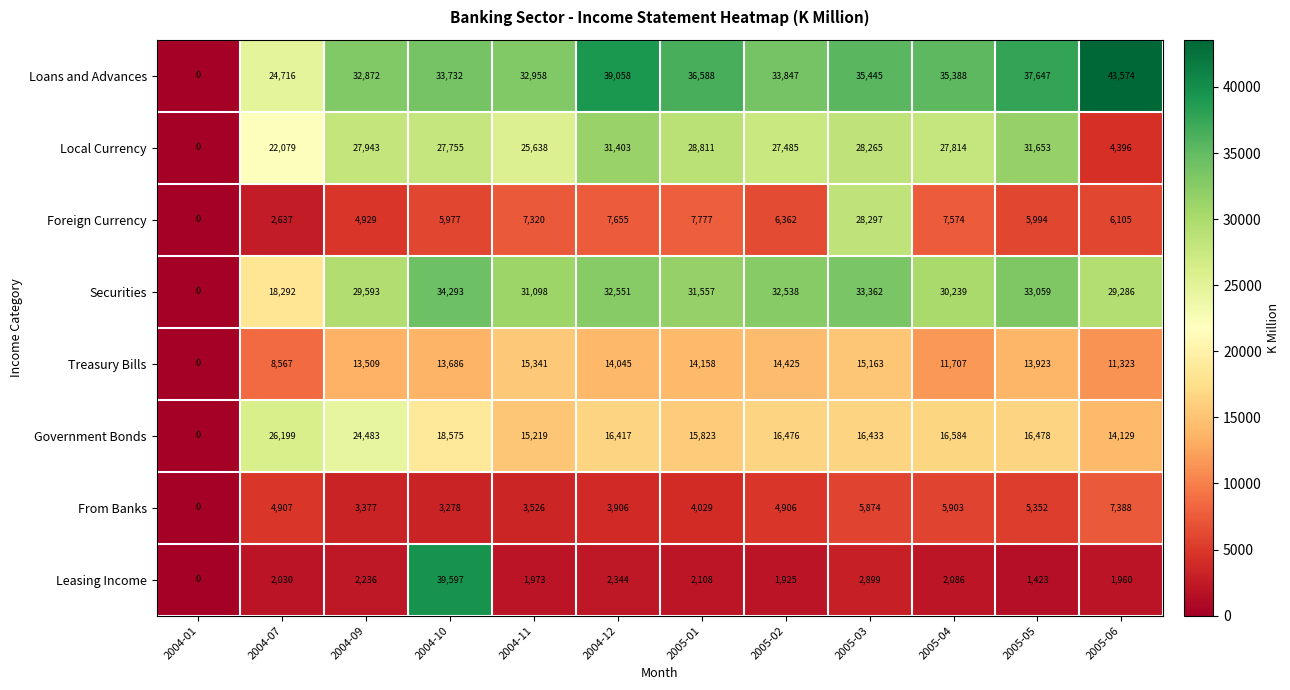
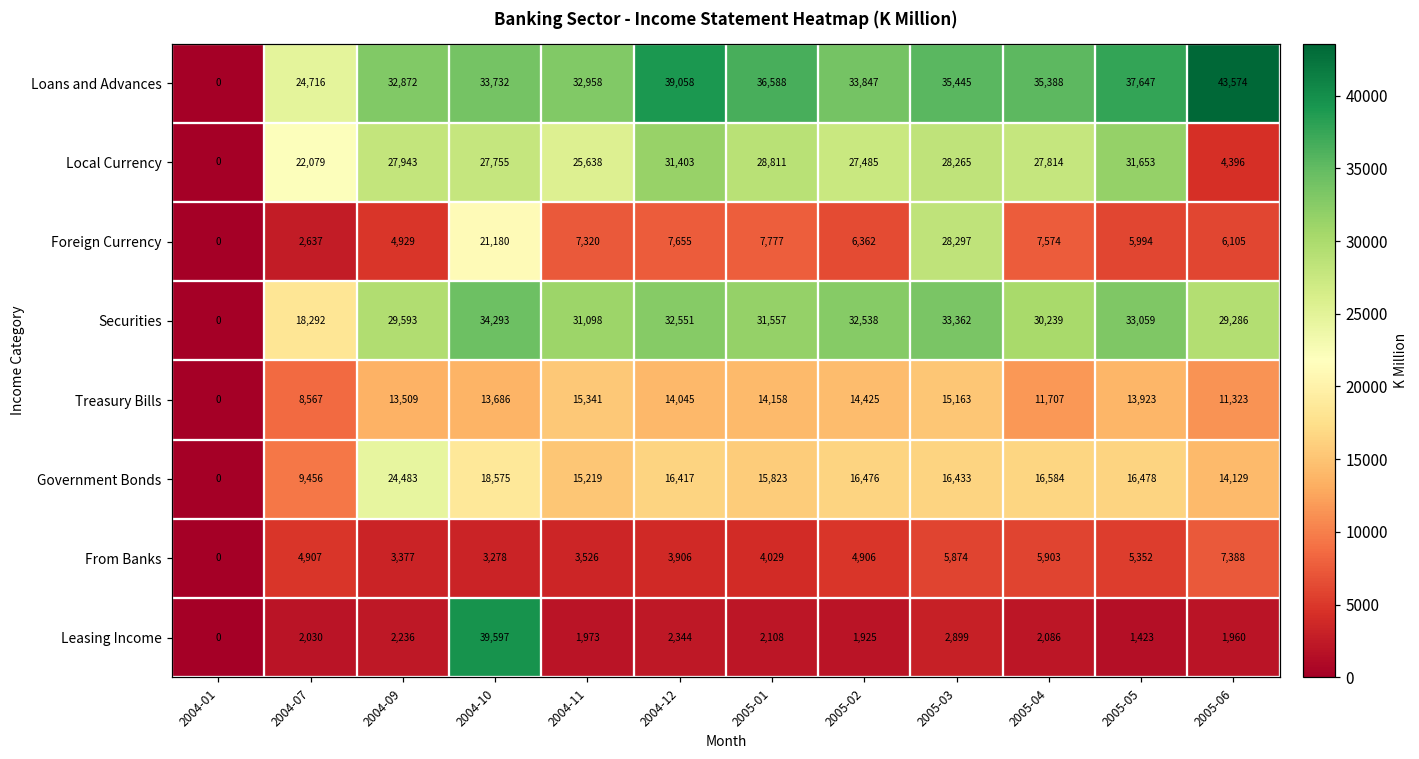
  {
    "Loans and Advances": {
      "2004-01": "0",
      "2004-07": "24,716",
      "2004-09": "32,872",
      "2004-10": "33,732",
      "2004-11": "32,958",
      "2004-12": "39,058",
      "2005-01": "36,588",
      "2005-02": "33,847",
      "2005-03": "35,445",
      "2005-04": "35,388",
      "2005-05": "37,647",
      "2005-06": "43,574"
    },
    "Local Currency": {
      "2004-01": "0",
      "2004-07": "22,079",
      "2004-09": "27,943",
      "2004-10": "27,755",
      "2004-11": "25,638",
      "2004-12": "31,403",
      "2005-01": "28,811",
      "2005-02": "27,485",
      "2005-03": "28,265",
      "2005-04": "27,814",
      "2005-05": "31,653",
      "2005-06": "4,396"
    },
    "Foreign Currency": {
      "2004-01": "0",
      "2004-07": "2,637",
      "2004-09": "4,929",
-     "2004-10": "5,977",
+     "2004-10": "21,180",
      "2004-11": "7,320",
      "2004-12": "7,655",
      "2005-01": "7,777",
      "2005-02": "6,362",
      "2005-03": "28,297",
      "2005-04": "7,574",
      "2005-05": "5,994",
      "2005-06": "6,105"
    },
    "Securities": {
      "2004-01": "0",
      "2004-07": "18,292",
      "2004-09": "29,593",
      "2004-10": "34,293",
      "2004-11": "31,098",
      "2004-12": "32,551",
      "2005-01": "31,557",
      "2005-02": "32,538",
      "2005-03": "33,362",
      "2005-04": "30,239",
      "2005-05": "33,059",
      "2005-06": "29,286"
    },
    "Treasury Bills": {
      "2004-01": "0",
      "2004-07": "8,567",
      "2004-09": "13,509",
      "2004-10": "13,686",
      "2004-11": "15,341",
      "2004-12": "14,045",
      "2005-01": "14,158",
      "2005-02": "14,425",
      "2005-03": "15,163",
      "2005-04": "11,707",
      "2005-05": "13,923",
      "2005-06": "11,323"
    },
    "Government Bonds": {
      "2004-01": "0",
-     "2004-07": "26,199",
+     "2004-07": "9,456",
      "2004-09": "24,483",
      "2004-10": "18,575",
      "2004-11": "15,219",
      "2004-12": "16,417",
      "2005-01": "15,823",
      "2005-02": "16,476",
      "2005-03": "16,433",
      "2005-04": "16,584",
      "2005-05": "16,478",
      "2005-06": "14,129"
    },
    "From Banks": {
      "2004-01": "0",
      "2004-07": "4,907",
      "2004-09": "3,377",
      "2004-10": "3,278",
      "2004-11": "3,526",
      "2004-12": "3,906",
      "2005-01": "4,029",
      "2005-02": "4,906",
      "2005-03": "5,874",
      "2005-04": "5,903",
      "2005-05": "5,352",
      "2005-06": "7,388"
    },
    "Leasing Income": {
      "2004-01": "0",
      "2004-07": "2,030",
      "2004-09": "2,236",
      "2004-10": "39,597",
      "2004-11": "1,973",
      "2004-12": "2,344",
      "2005-01": "2,108",
      "2005-02": "1,925",
      "2005-03": "2,899",
      "2005-04": "2,086",
      "2005-05": "1,423",
      "2005-06": "1,960"
    }
  }
